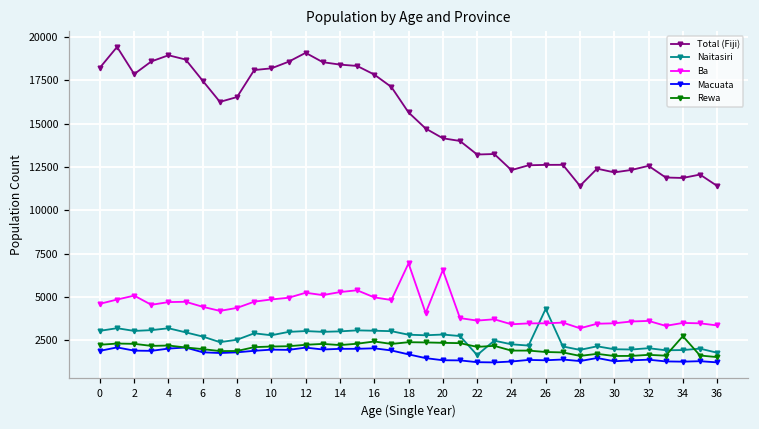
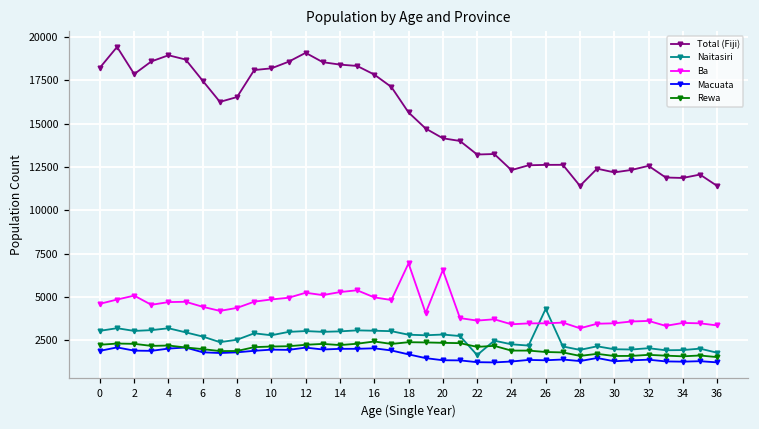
  {
    "Total (Fiji)": {
      "0": 18200,
      "2": 17900,
      "4": 19000,
      "6": 17500,
      "8": 16500,
      "10": 18200,
      "12": 19100,
      "14": 18400,
      "16": 17800,
      "18": 15700,
      "20": 14200,
      "22": 13200,
      "24": 12300,
      "26": 12600,
      "28": 11400,
      "30": 12200,
      "32": 12600,
      "34": 11900,
      "36": 11400
    },
    "Naitasiri": {
      "0": 3000,
      "2": 3000,
      "4": 3200,
      "6": 2700,
      "8": 2500,
      "10": 2800,
      "12": 3000,
      "14": 3000,
      "16": 3000,
      "18": 2800,
      "20": 2800,
      "22": 1600,
      "24": 2300,
      "26": 4300,
      "28": 1900,
      "30": 2000,
      "32": 2000,
      "34": 1900,
      "36": 1800
    },
    "Ba": {
      "0": 4600,
      "2": 5100,
      "4": 4700,
      "6": 4400,
      "8": 4400,
      "10": 4800,
      "12": 5200,
      "14": 5300,
      "16": 5000,
      "18": 6900,
      "20": 6500,
      "22": 3600,
      "24": 3400,
      "26": 3500,
      "28": 3200,
      "30": 3500,
      "32": 3600,
      "34": 3500,
      "36": 3300
    },
    "Macuata": {
      "0": 1900,
      "2": 1900,
      "4": 2000,
      "6": 1800,
      "10": 1900,
      "14": 2000,
      "16": 2000,
      "18": 1700,
      "20": 1300,
      "22": 1200,
      "24": 1300,
      "26": 1300,
      "28": 1300,
      "30": 1300,
      "32": 1400,
      "34": 1300,
      "36": 1200
    },
    "Rewa": {
      "0": 2200,
      "2": 2300,
      "4": 2200,
      "6": 2000,
      "10": 2100,
      "14": 2200,
      "16": 2400,
      "18": 2400,
      "20": 2300,
      "22": 2100,
      "24": 1900,
      "26": 1800,
      "28": 1600,
      "30": 1600,
      "32": 1600,
-     "34": 2700,
+     "34": 1600,
      "36": 1500
    }
  }
